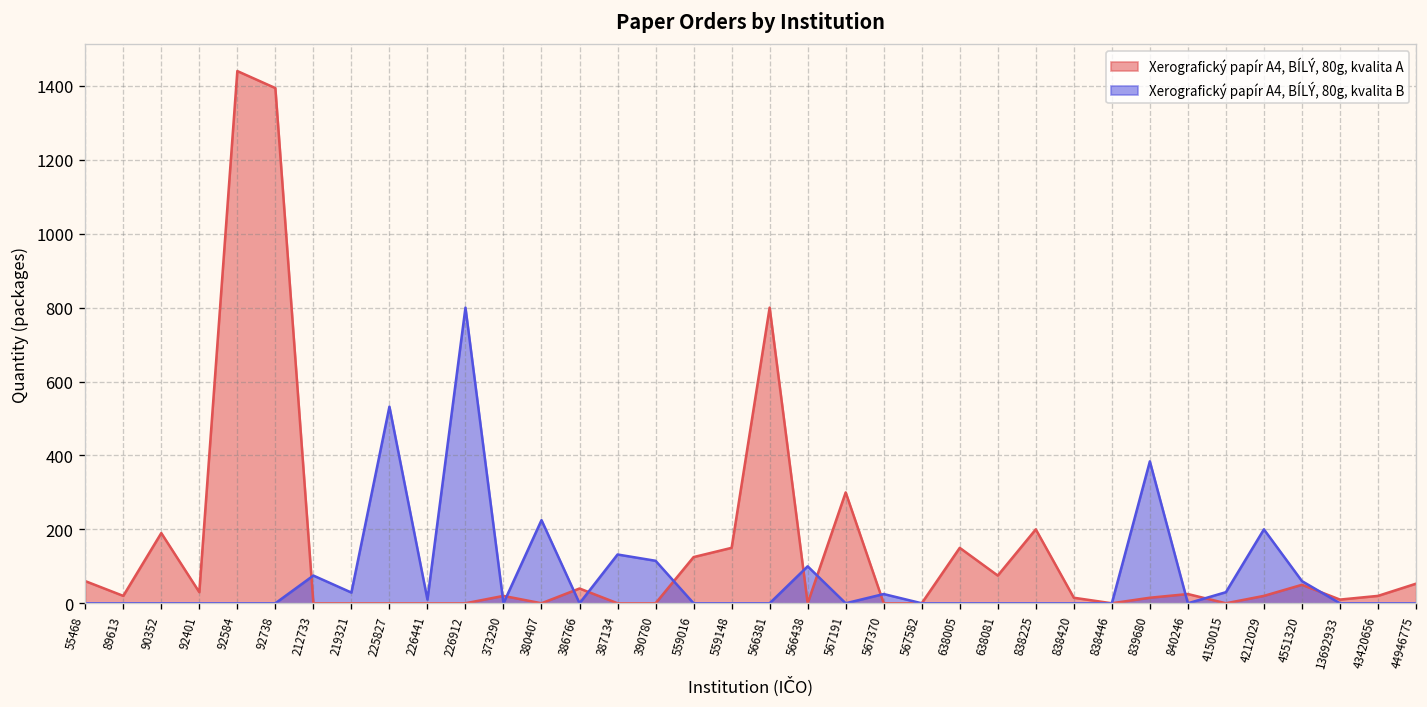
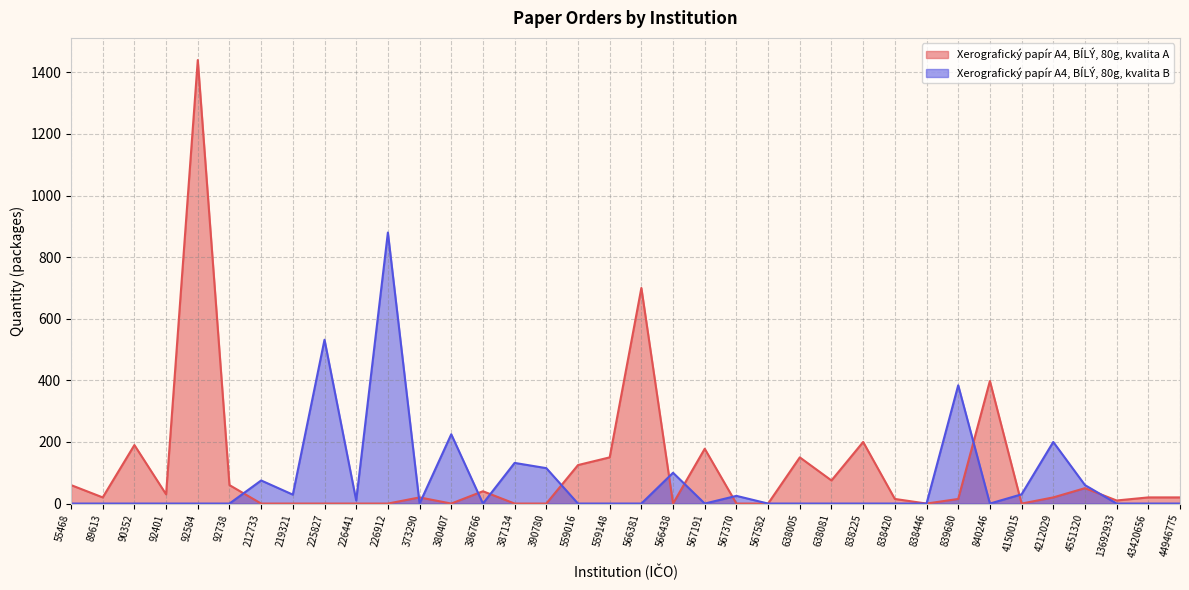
  {
    "Xerografický papír A4, BÍLÝ, 80g, kvalita A": {
      "55468": 60,
      "89613": 20,
      "90352": 190,
      "92401": 30,
      "92584": 1440,
-     "92738": 1390,
+     "92738": 60,
      "212733": 0,
      "219321": 0,
      "225827": 0,
      "226441": 0,
      "226912": 0,
      "373290": 20,
      "380407": 0,
      "386766": 40,
      "387134": 0,
      "390780": 0,
      "559016": 130,
      "559148": 150,
-     "566381": 800,
+     "566381": 700,
      "566438": 0,
-     "567191": 300,
+     "567191": 180,
      "567370": 0,
      "638005": 150,
      "638081": 80,
      "838225": 200,
      "838420": 20,
      "839680": 20,
-     "840246": 30,
+     "840246": 400,
      "4150015": 0,
      "4212029": 20,
      "4551320": 50,
      "13692933": 10,
      "43420656": 20,
-     "44946775": 50
+     "44946775": 20
    },
    "Xerografický papír A4, BÍLÝ, 80g, kvalita B": {
      "55468": 0,
      "89613": 0,
      "90352": 0,
      "92401": 0,
      "92584": 0,
      "92738": 0,
      "212733": 80,
      "219321": 30,
      "225827": 530,
      "226441": 10,
-     "226912": 800,
+     "226912": 880,
      "373290": 0,
      "380407": 230,
      "386766": 0,
      "387134": 130,
      "390780": 120,
      "559016": 0,
      "559148": 0,
      "566381": 0,
      "566438": 100,
      "567191": 0,
      "567370": 30,
      "638005": 0,
      "638081": 0,
      "838225": 0,
      "838420": 0,
      "839680": 380,
      "840246": 0,
      "4150015": 30,
      "4212029": 200,
      "4551320": 60,
      "13692933": 0,
      "43420656": 0,
      "44946775": 0
    }
  }
